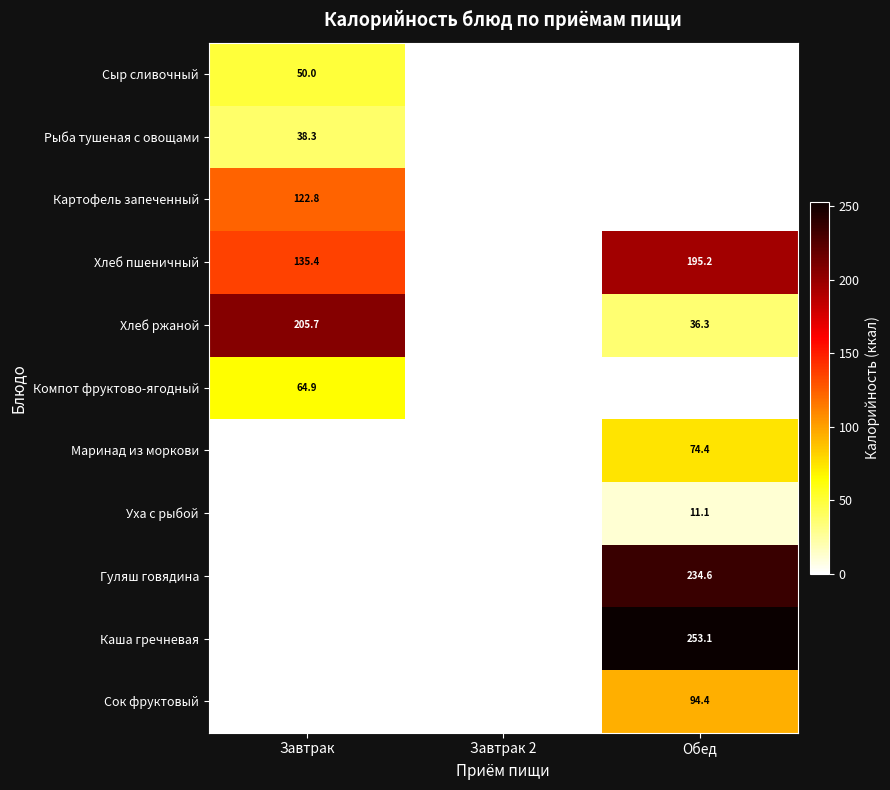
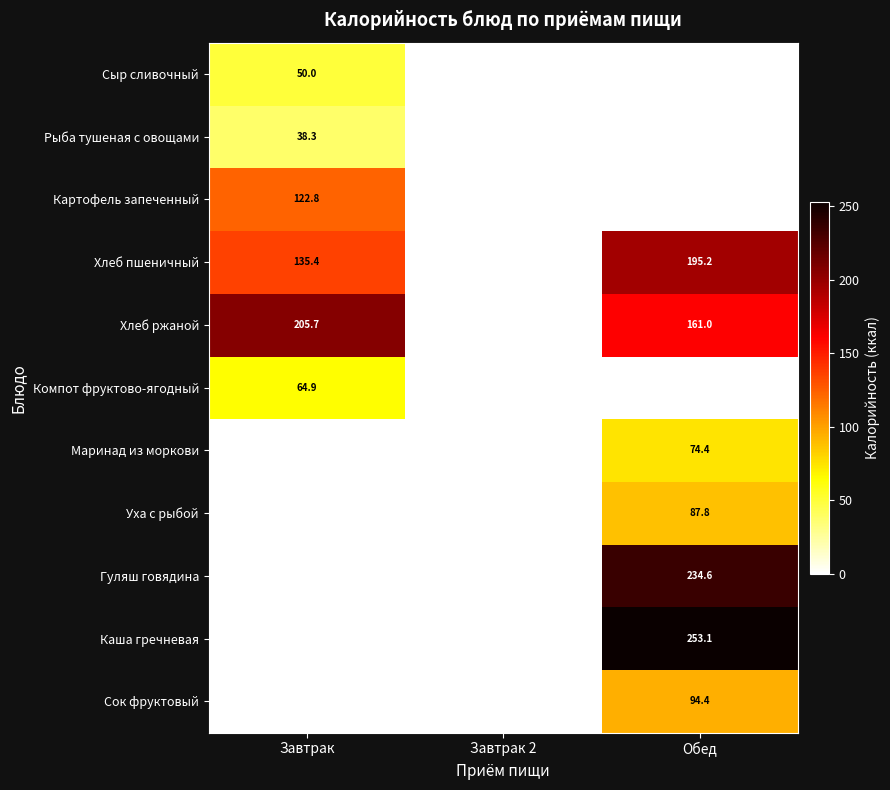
  {
    "Сыр сливочный": {
      "Завтрак": 50.0
    },
    "Рыба тушеная с овощами": {
      "Завтрак": 38.3
    },
    "Картофель запеченный": {
      "Завтрак": 122.8
    },
    "Хлеб пшеничный": {
      "Завтрак": 135.4,
      "Обед": 195.2
    },
    "Хлеб ржаной": {
      "Завтрак": 205.7,
-     "Обед": 36.3
+     "Обед": 161.0
    },
    "Компот фруктово-ягодный": {
      "Завтрак": 64.9
    },
    "Маринад из моркови": {
      "Обед": 74.4
    },
    "Уха с рыбой": {
-     "Обед": 11.1
+     "Обед": 87.8
    },
    "Гуляш говядина": {
      "Обед": 234.6
    },
    "Каша гречневая": {
      "Обед": 253.1
    },
    "Сок фруктовый": {
      "Обед": 94.4
    }
  }
